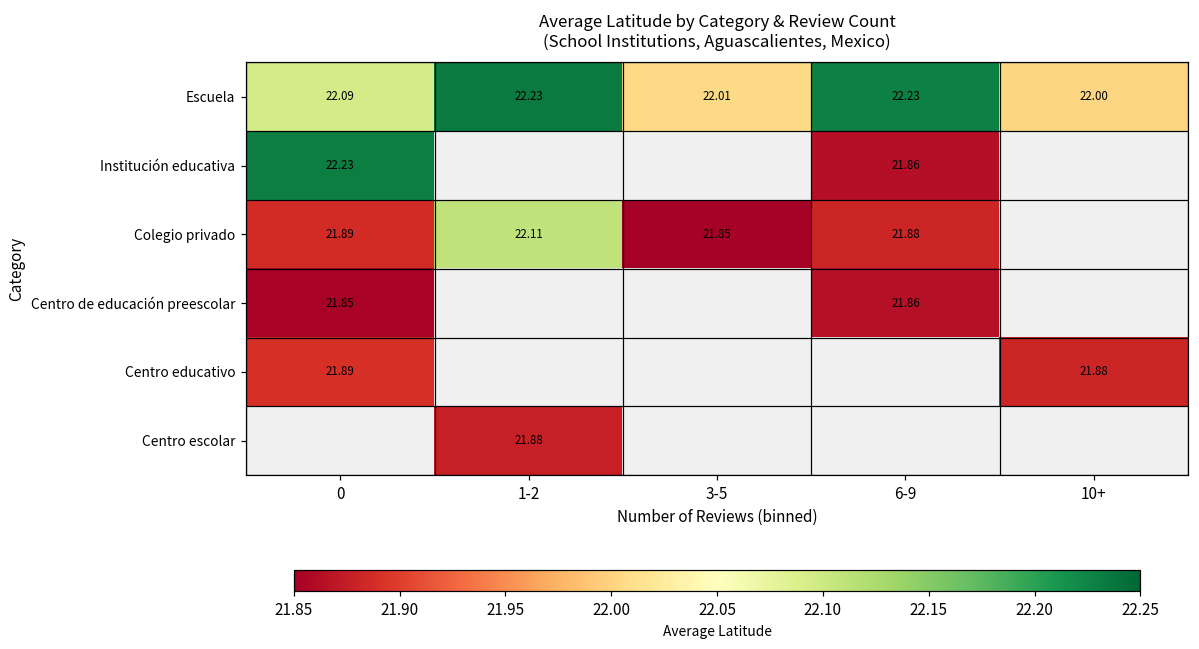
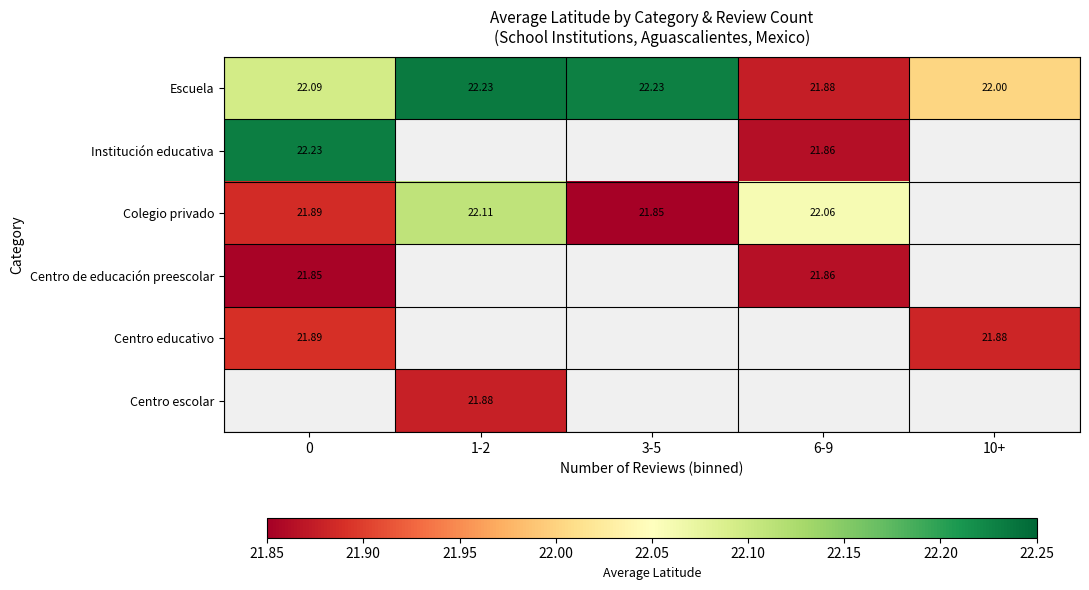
  {
    "Escuela": {
      "0": 22.09,
      "1-2": 22.23,
-     "3-5": 22.01,
-     "6-9": 22.23,
+     "3-5": 22.23,
+     "6-9": 21.88,
      "10+": 22.00
    },
    "Institución educativa": {
      "0": 22.23,
      "6-9": 21.86
    },
    "Colegio privado": {
      "0": 21.89,
      "1-2": 22.11,
      "3-5": 21.85,
-     "6-9": 21.88
+     "6-9": 22.06
    },
    "Centro de educación preescolar": {
      "0": 21.85,
      "6-9": 21.86
    },
    "Centro educativo": {
      "0": 21.89,
      "10+": 21.88
    },
    "Centro escolar": {
      "1-2": 21.88
    }
  }
